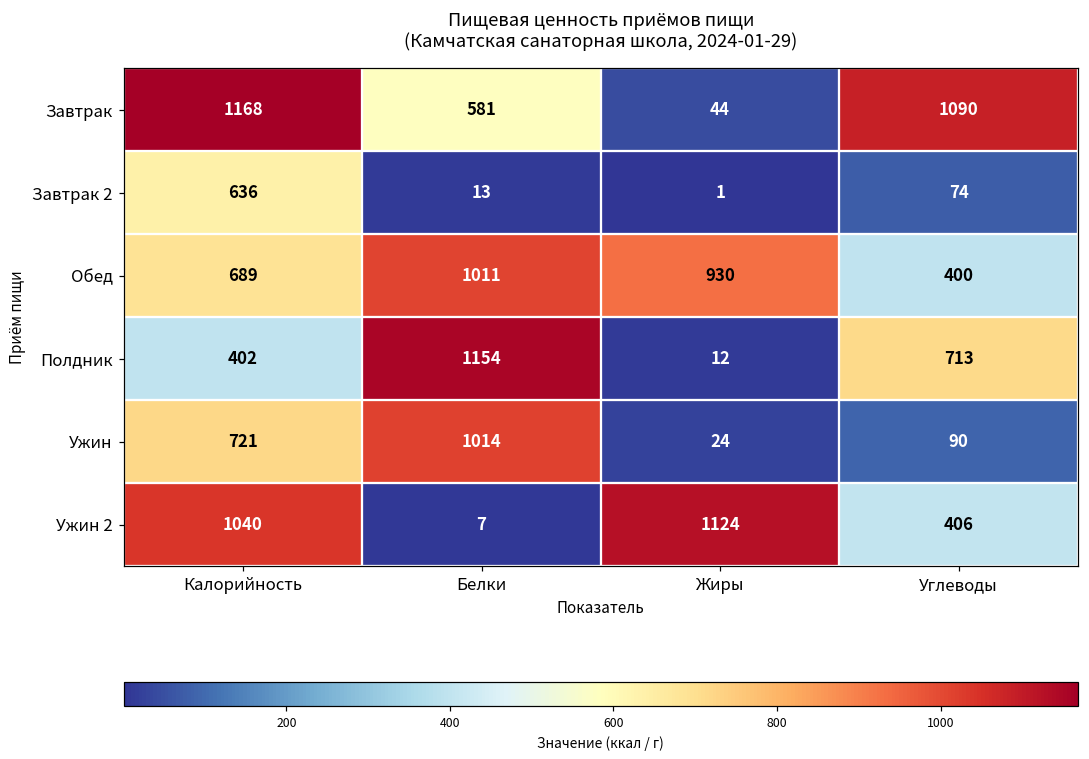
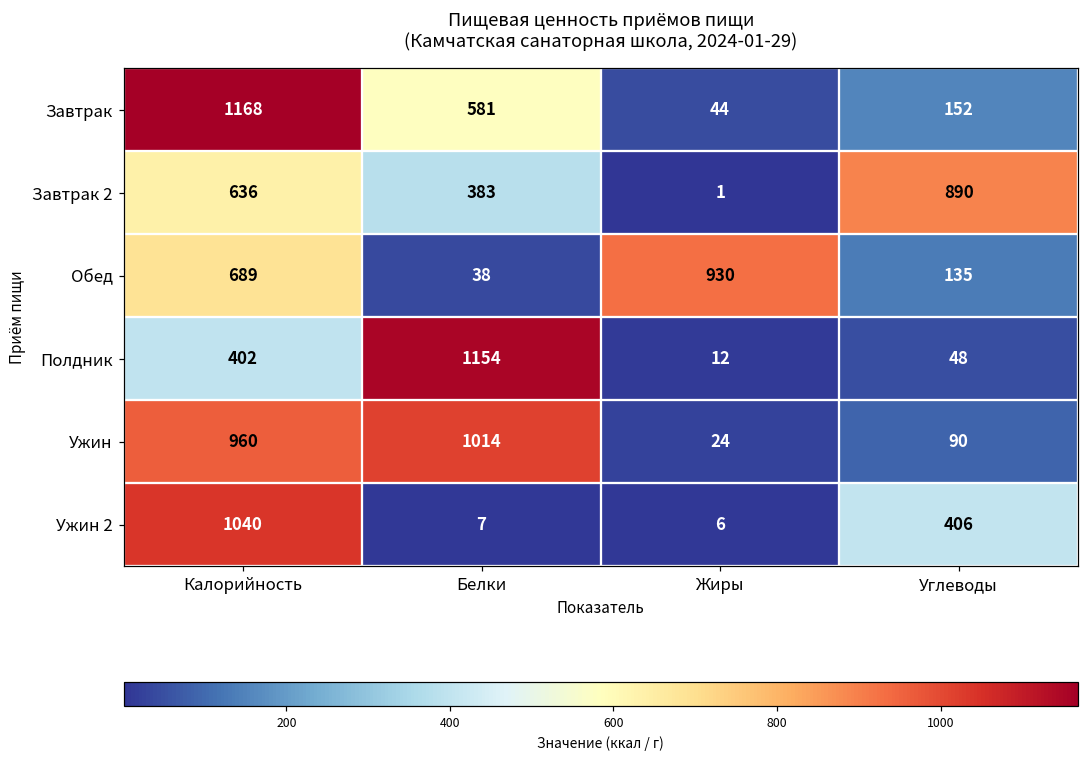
  {
    "Завтрак": {
      "Калорийность": 1168,
      "Белки": 581,
      "Жиры": 44,
-     "Углеводы": 1090
+     "Углеводы": 152
    },
    "Завтрак 2": {
      "Калорийность": 636,
-     "Белки": 13,
+     "Белки": 383,
      "Жиры": 1,
-     "Углеводы": 74
+     "Углеводы": 890
    },
    "Обед": {
      "Калорийность": 689,
-     "Белки": 1011,
+     "Белки": 38,
      "Жиры": 930,
-     "Углеводы": 400
+     "Углеводы": 135
    },
    "Полдник": {
      "Калорийность": 402,
      "Белки": 1154,
      "Жиры": 12,
-     "Углеводы": 713
+     "Углеводы": 48
    },
    "Ужин": {
-     "Калорийность": 721,
+     "Калорийность": 960,
      "Белки": 1014,
      "Жиры": 24,
      "Углеводы": 90
    },
    "Ужин 2": {
      "Калорийность": 1040,
      "Белки": 7,
-     "Жиры": 1124,
+     "Жиры": 6,
      "Углеводы": 406
    }
  }
